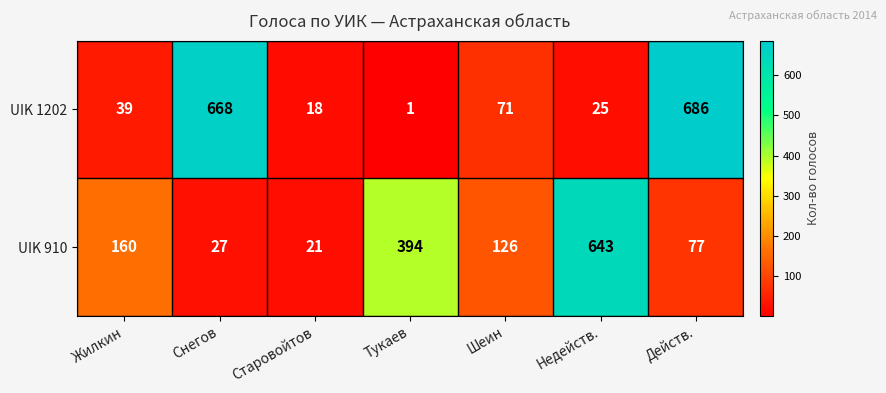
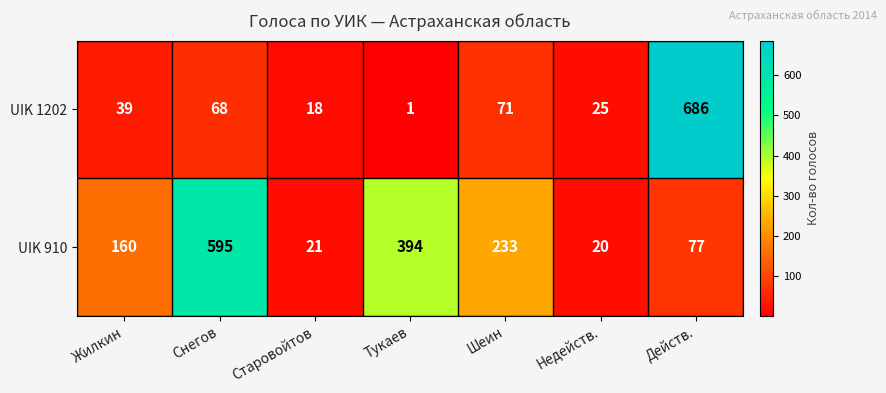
  {
    "UIK 1202": {
      "Жилкин": 39,
-     "Снегов": 668,
+     "Снегов": 68,
      "Старовойтов": 18,
      "Тукаев": 1,
      "Шеин": 71,
      "Недейств.": 25,
      "Действ.": 686
    },
    "UIK 910": {
      "Жилкин": 160,
-     "Снегов": 27,
+     "Снегов": 595,
      "Старовойтов": 21,
      "Тукаев": 394,
-     "Шеин": 126,
-     "Недейств.": 643,
+     "Шеин": 233,
+     "Недейств.": 20,
      "Действ.": 77
    }
  }
